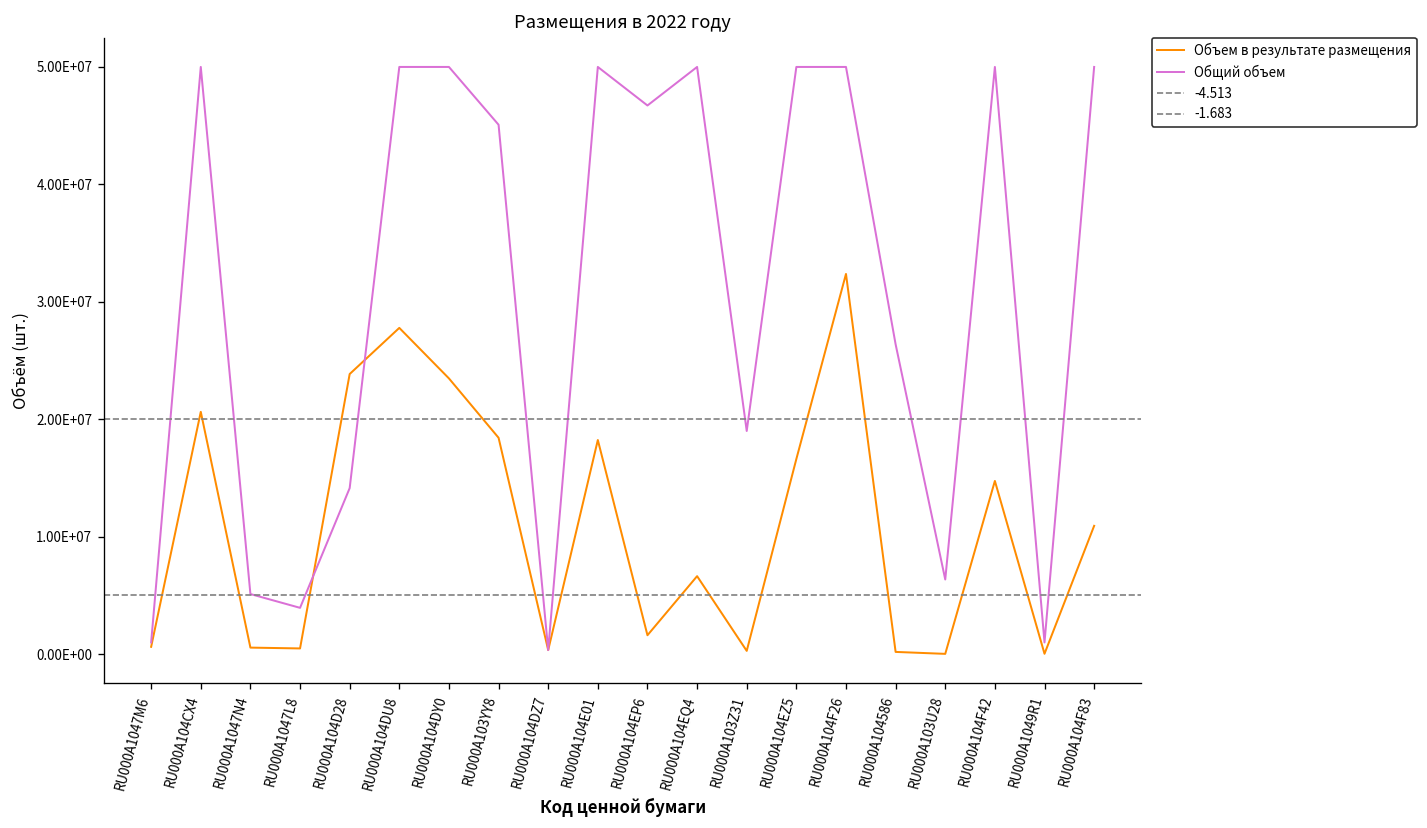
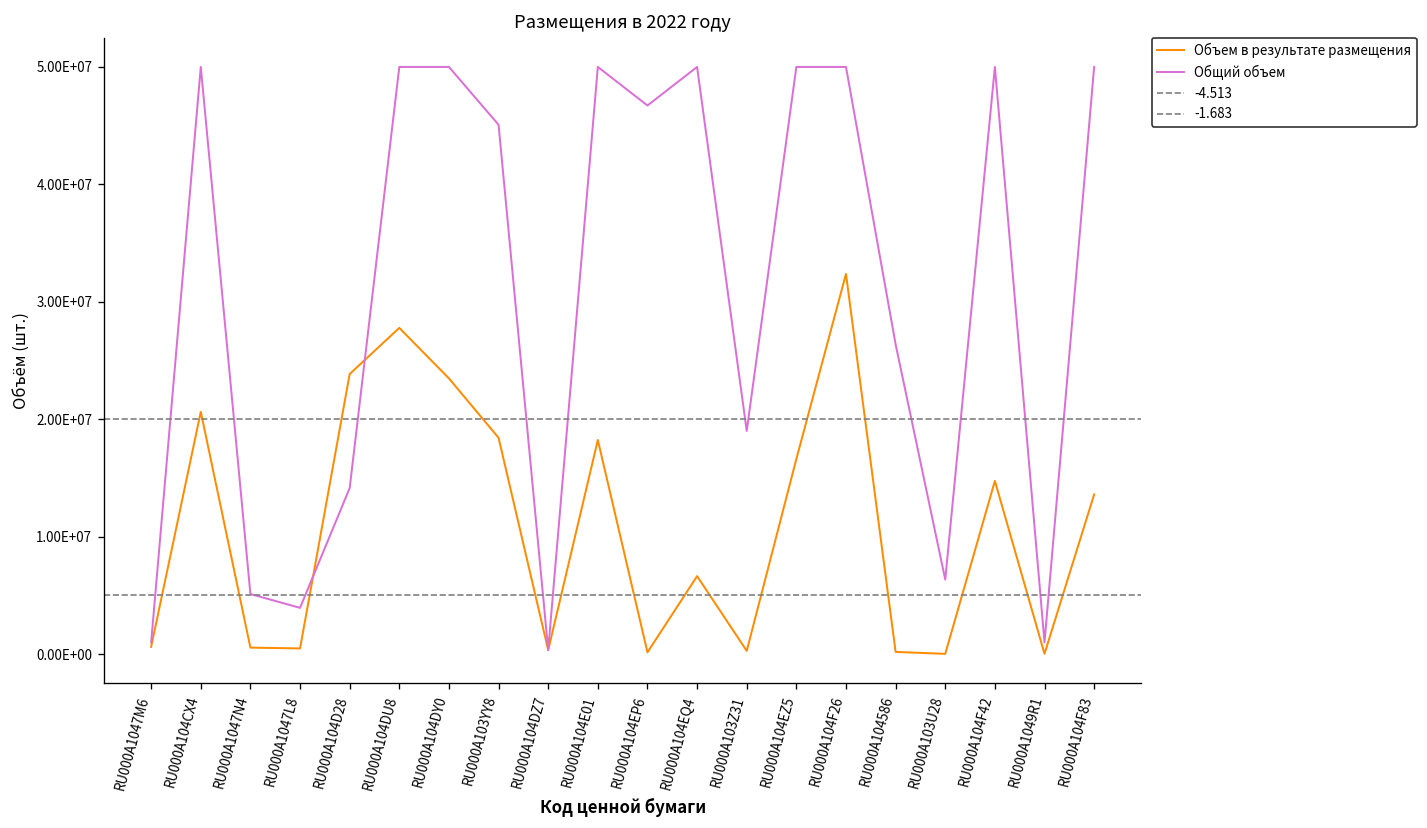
  {
    "Объем в результате размещения": {
      "RU000A1047M6": 1000000,
      "RU000A104CX4": 21000000,
      "RU000A1047N4": 1000000,
      "RU000A1047L8": 0,
      "RU000A104D28": 24000000,
      "RU000A104DU8": 28000000,
      "RU000A104DY0": 23000000,
      "RU000A103YY8": 18000000,
      "RU000A104E01": 18000000,
-     "RU000A104EP6": 2000000,
+     "RU000A104EP6": 0,
      "RU000A104EQ4": 7000000,
      "RU000A103Z31": 0,
      "RU000A104EZ5": 17000000,
      "RU000A104F26": 32000000,
      "RU000A104586": 0,
      "RU000A103U28": 0,
      "RU000A104F42": 15000000,
      "RU000A1049R1": 0,
-     "RU000A104F83": 11000000
+     "RU000A104F83": 14000000
    },
    "Общий объем": {
      "RU000A1047M6": 1000000,
      "RU000A104CX4": 50000000,
      "RU000A1047N4": 5000000,
      "RU000A1047L8": 4000000,
      "RU000A104D28": 14000000,
      "RU000A104DU8": 50000000,
      "RU000A104DY0": 50000000,
      "RU000A103YY8": 45000000,
      "RU000A104E01": 50000000,
      "RU000A104EP6": 47000000,
      "RU000A104EQ4": 50000000,
      "RU000A103Z31": 19000000,
      "RU000A104EZ5": 50000000,
      "RU000A104F26": 50000000,
      "RU000A104586": 26000000,
      "RU000A103U28": 6000000,
      "RU000A104F42": 50000000,
      "RU000A1049R1": 1000000,
      "RU000A104F83": 50000000
    }
  }
